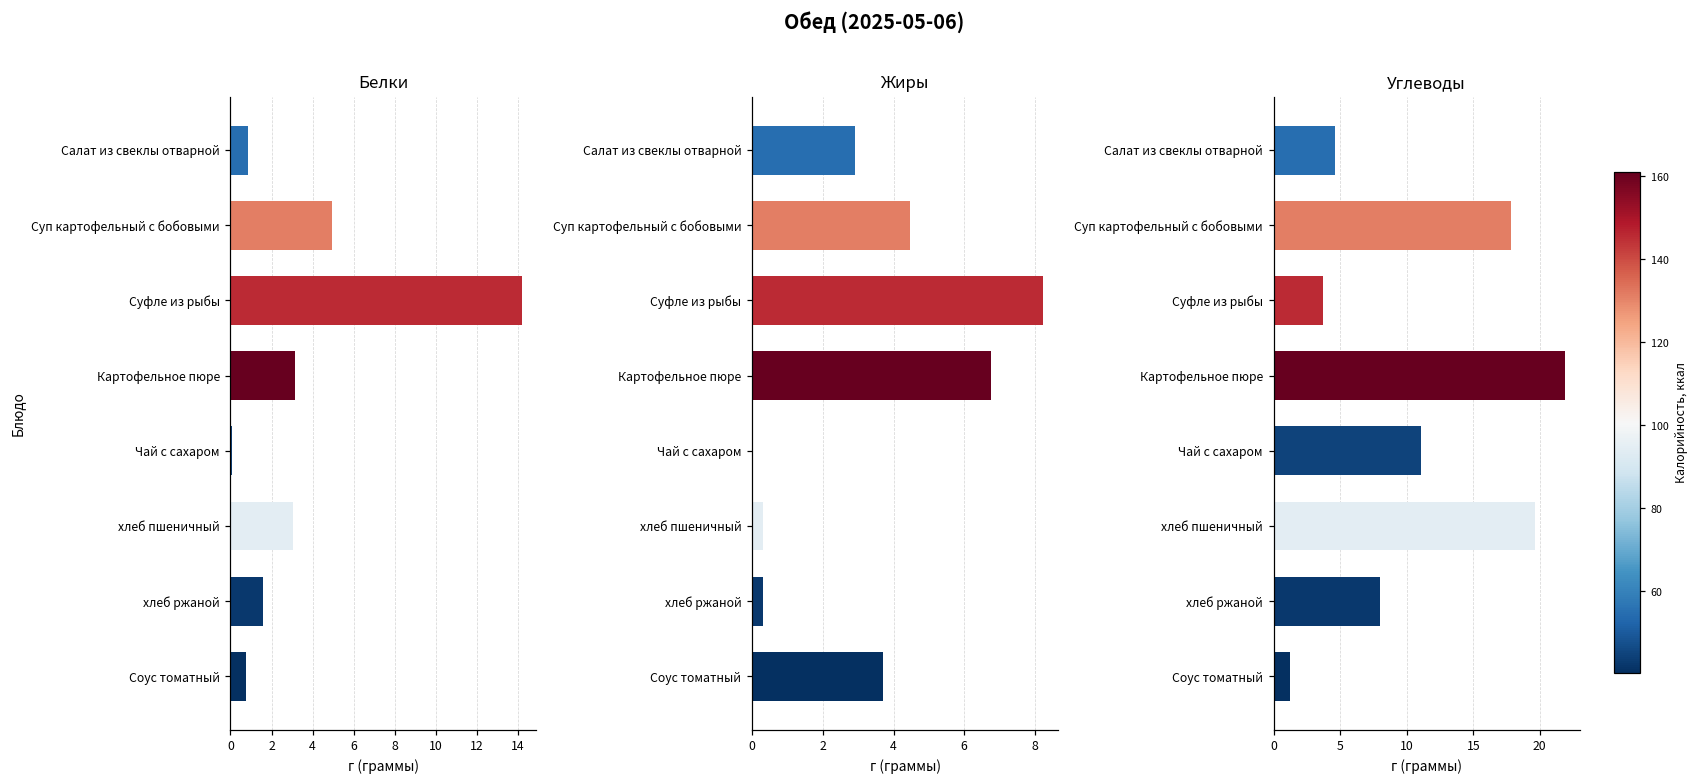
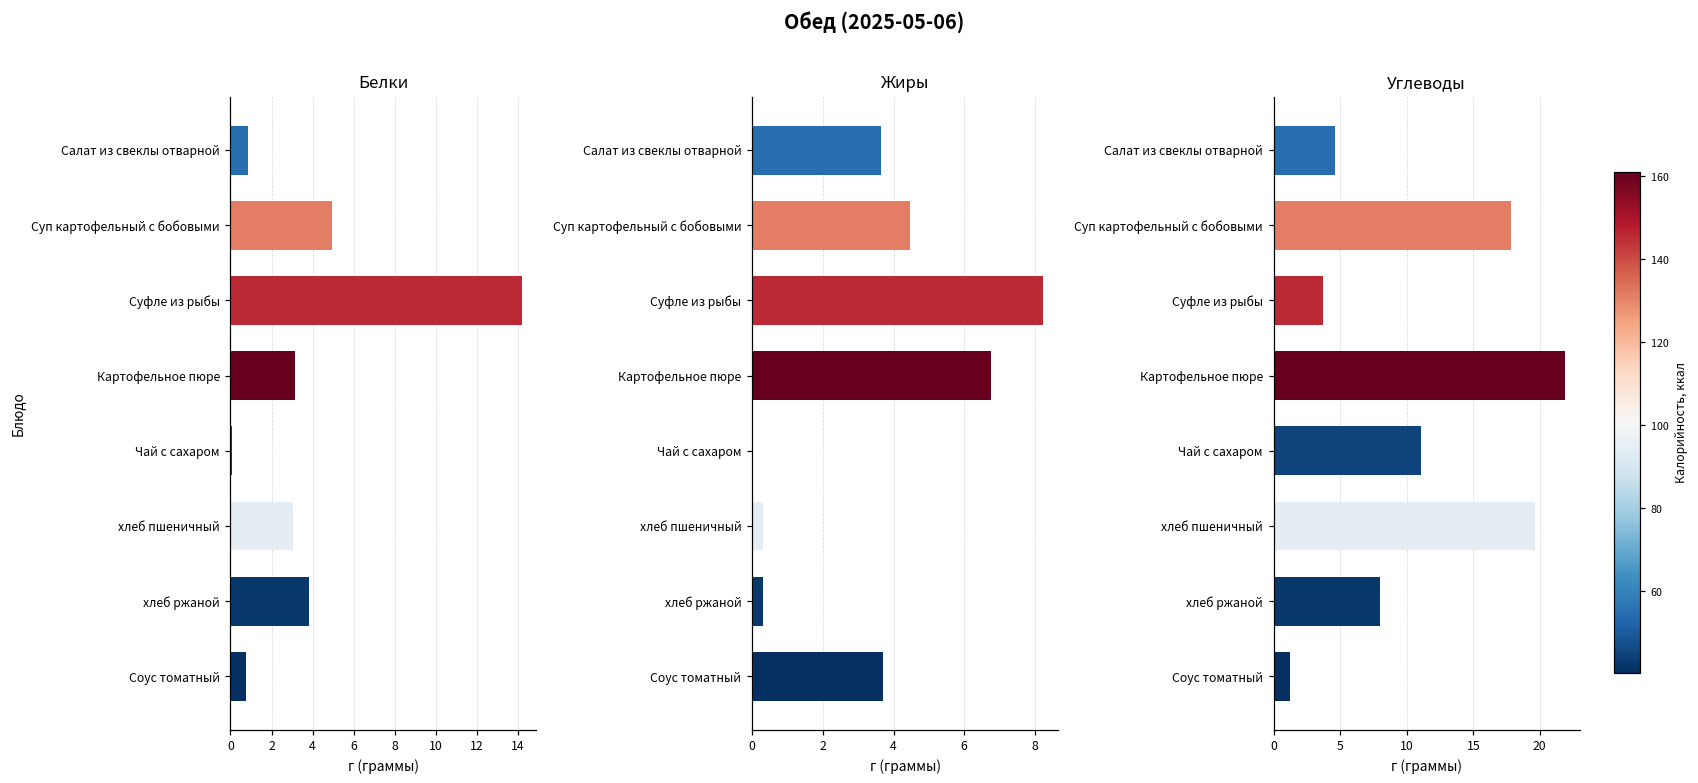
  {
    "Белки": {
      "Салат из свеклы отварной": 0.8,
      "Суп картофельный с бобовыми": 5.0,
      "Суфле из рыбы": 14.2,
      "Картофельное пюре": 3.2,
      "хлеб пшеничный": 3.0,
-     "хлеб ржаной": 1.6,
+     "хлеб ржаной": 3.8,
      "Соус томатный": 0.8
    },
    "Жиры": {
-     "Салат из свеклы отварной": 2.9,
+     "Салат из свеклы отварной": 3.7,
      "Суп картофельный с бобовыми": 4.5,
      "Суфле из рыбы": 8.2,
      "Картофельное пюре": 6.8,
      "Чай с сахаром": 0.0,
      "хлеб пшеничный": 0.3,
      "хлеб ржаной": 0.3,
      "Соус томатный": 3.7
    },
    "Углеводы": {
      "Салат из свеклы отварной": 4.6,
      "Суп картофельный с бобовыми": 17.8,
      "Суфле из рыбы": 3.7,
      "Картофельное пюре": 21.9,
      "Чай с сахаром": 11.1,
      "хлеб пшеничный": 19.7,
      "хлеб ржаной": 8.0,
      "Соус томатный": 1.2
    }
  }
